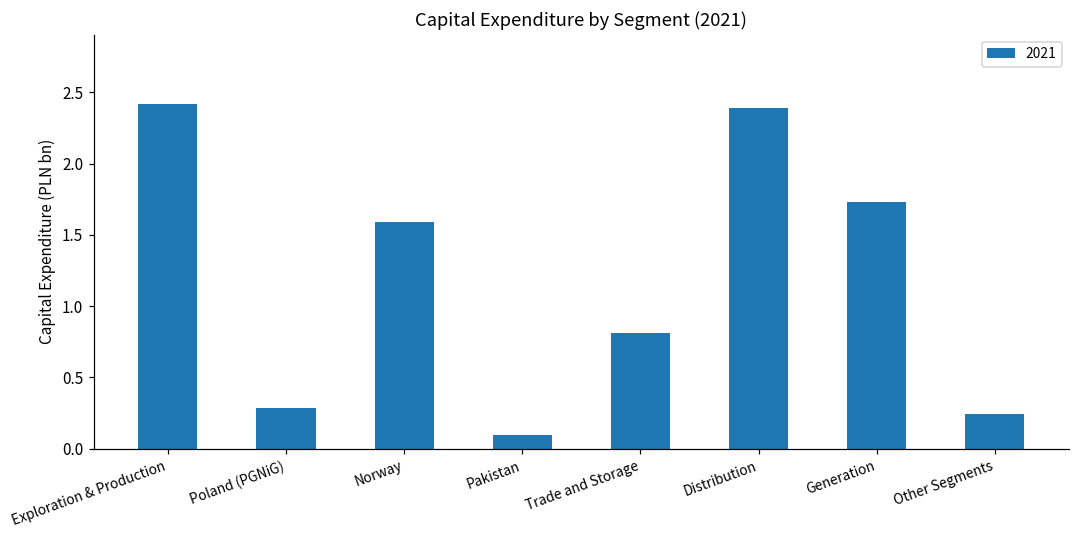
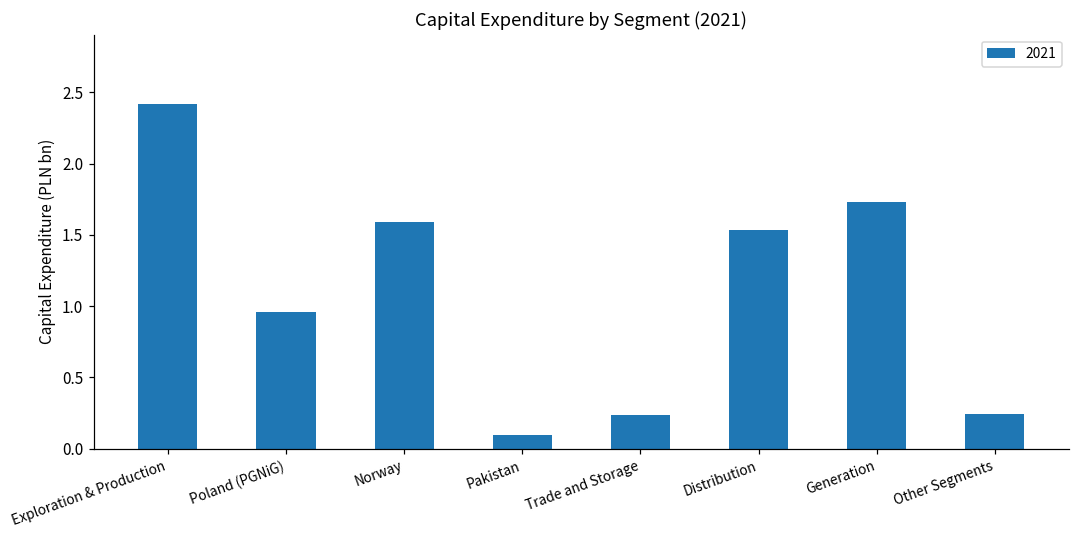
  {
    "Exploration & Production": 2.42,
-   "Poland (PGNiG)": 0.28,
+   "Poland (PGNiG)": 0.96,
    "Norway": 1.59,
    "Pakistan": 0.09,
-   "Trade and Storage": 0.81,
-   "Distribution": 2.39,
+   "Trade and Storage": 0.23,
+   "Distribution": 1.53,
    "Generation": 1.73,
    "Other Segments": 0.24
  }
